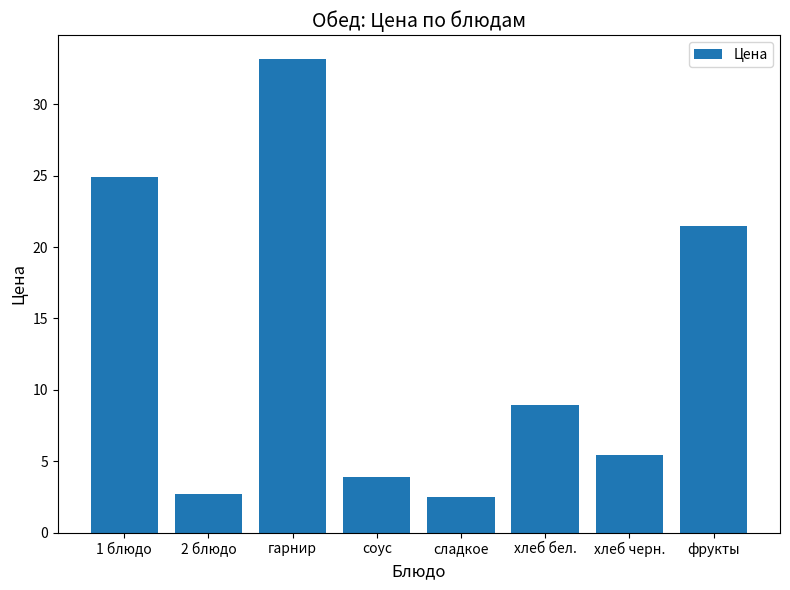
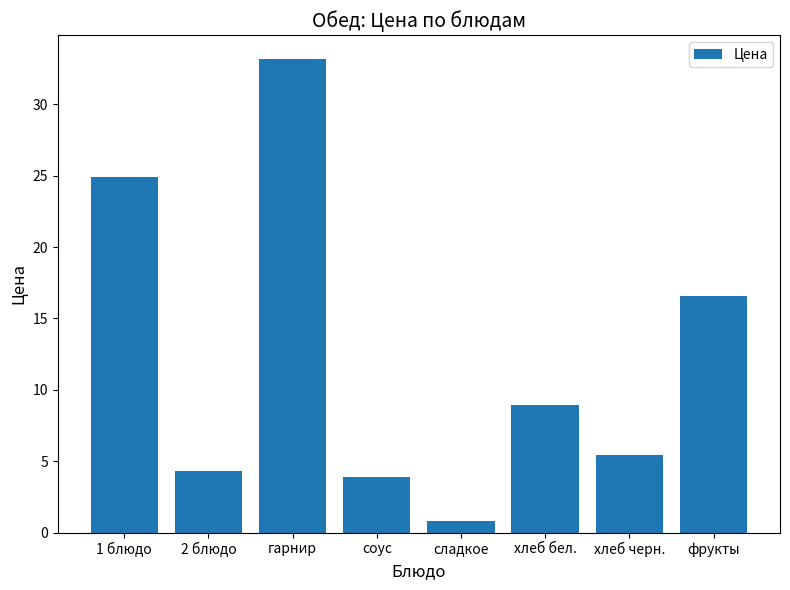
  {
    "1 блюдо": 24.9,
-   "2 блюдо": 2.7,
+   "2 блюдо": 4.3,
    "гарнир": 33.2,
    "соус": 3.9,
-   "сладкое": 2.5,
+   "сладкое": 0.8,
    "хлеб бел.": 9.0,
    "хлеб черн.": 5.4,
-   "фрукты": 21.5
+   "фрукты": 16.6
  }
